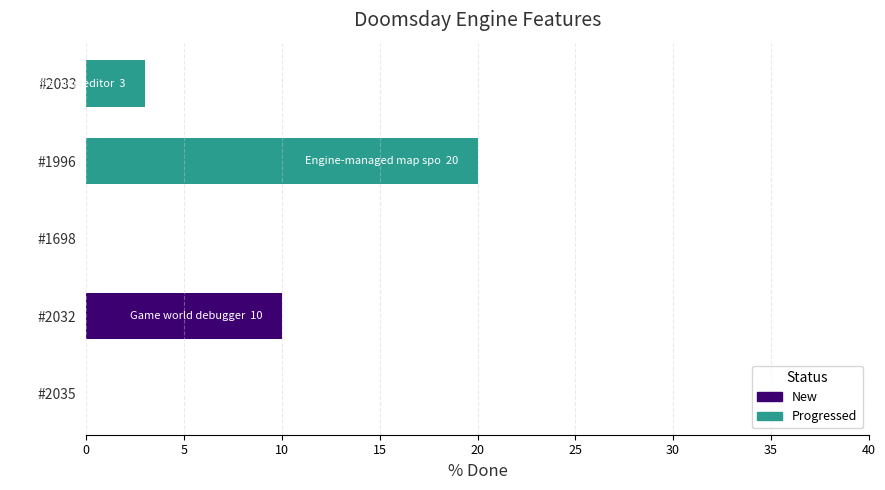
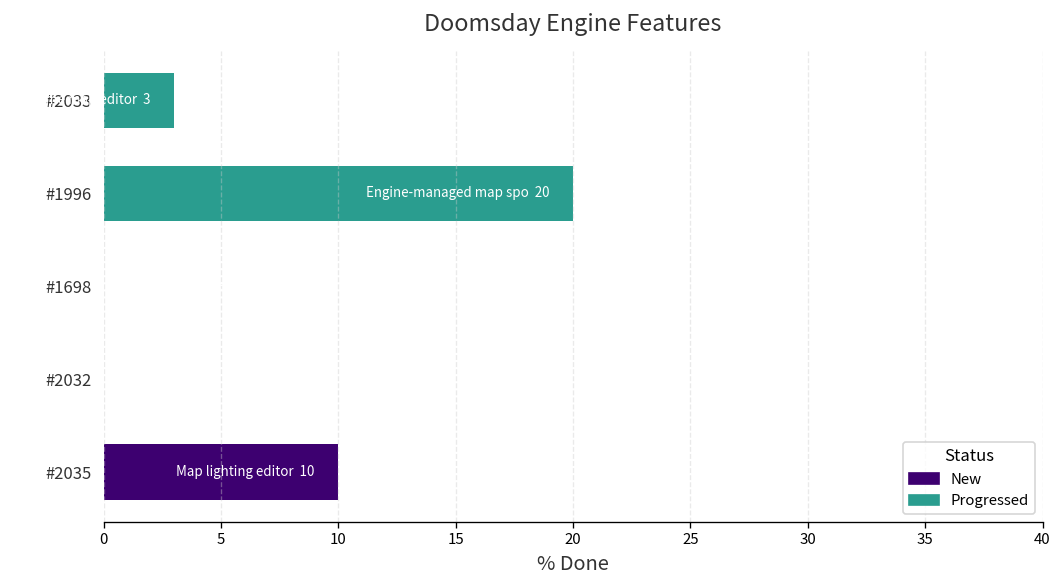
  {
    "#2033": 3,
    "#1698": 0,
-   "#2032": 10,
-   "#2035": 0
+   "#2032": 0,
+   "#2035": 10
  }
